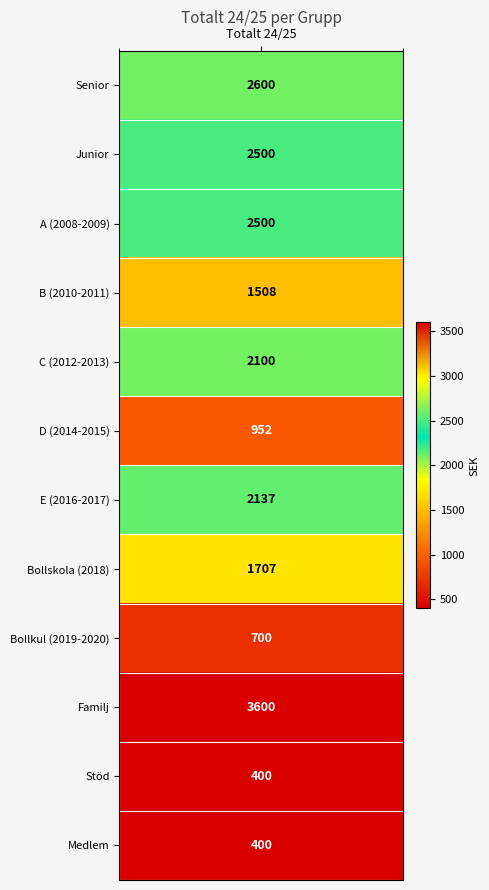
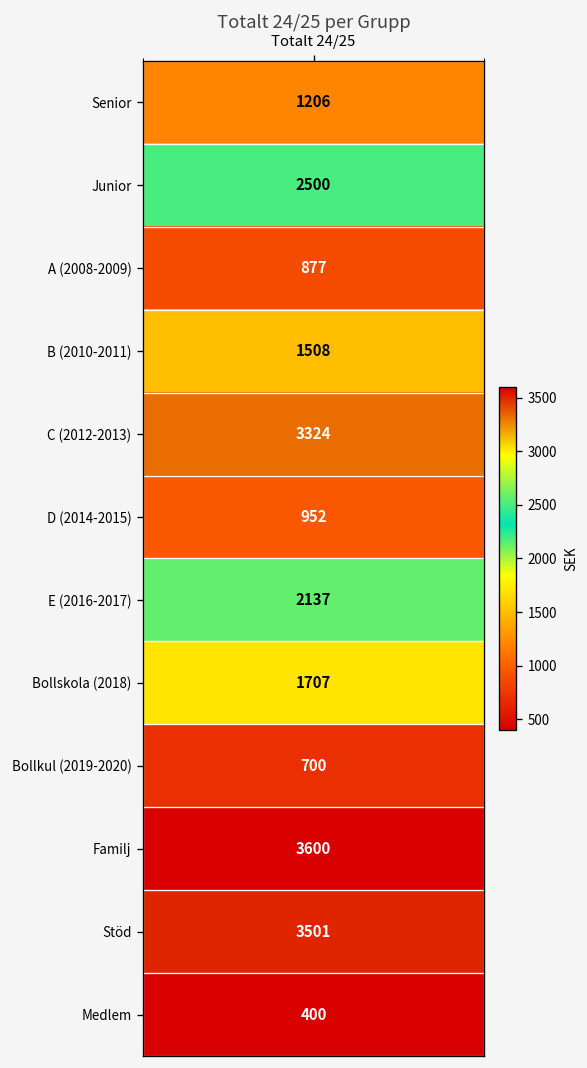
  {
    "Senior": {
-     "Totalt 24/25": 2600
+     "Totalt 24/25": 1206
    },
    "Junior": {
      "Totalt 24/25": 2500
    },
    "A (2008-2009)": {
-     "Totalt 24/25": 2500
+     "Totalt 24/25": 877
    },
    "B (2010-2011)": {
      "Totalt 24/25": 1508
    },
    "C (2012-2013)": {
-     "Totalt 24/25": 2100
+     "Totalt 24/25": 3324
    },
    "D (2014-2015)": {
      "Totalt 24/25": 952
    },
    "E (2016-2017)": {
      "Totalt 24/25": 2137
    },
    "Bollskola (2018)": {
      "Totalt 24/25": 1707
    },
    "Bollkul (2019-2020)": {
      "Totalt 24/25": 700
    },
    "Familj": {
      "Totalt 24/25": 3600
    },
    "Stöd": {
-     "Totalt 24/25": 400
+     "Totalt 24/25": 3501
    },
    "Medlem": {
      "Totalt 24/25": 400
    }
  }
